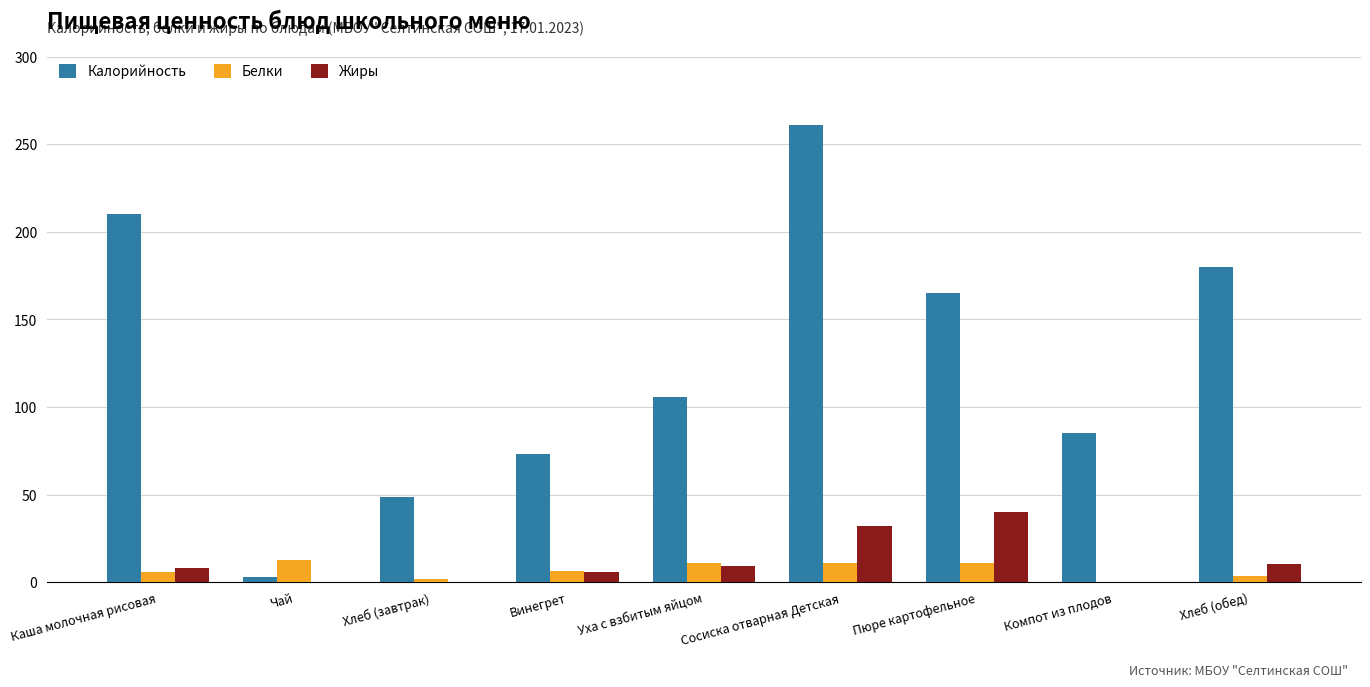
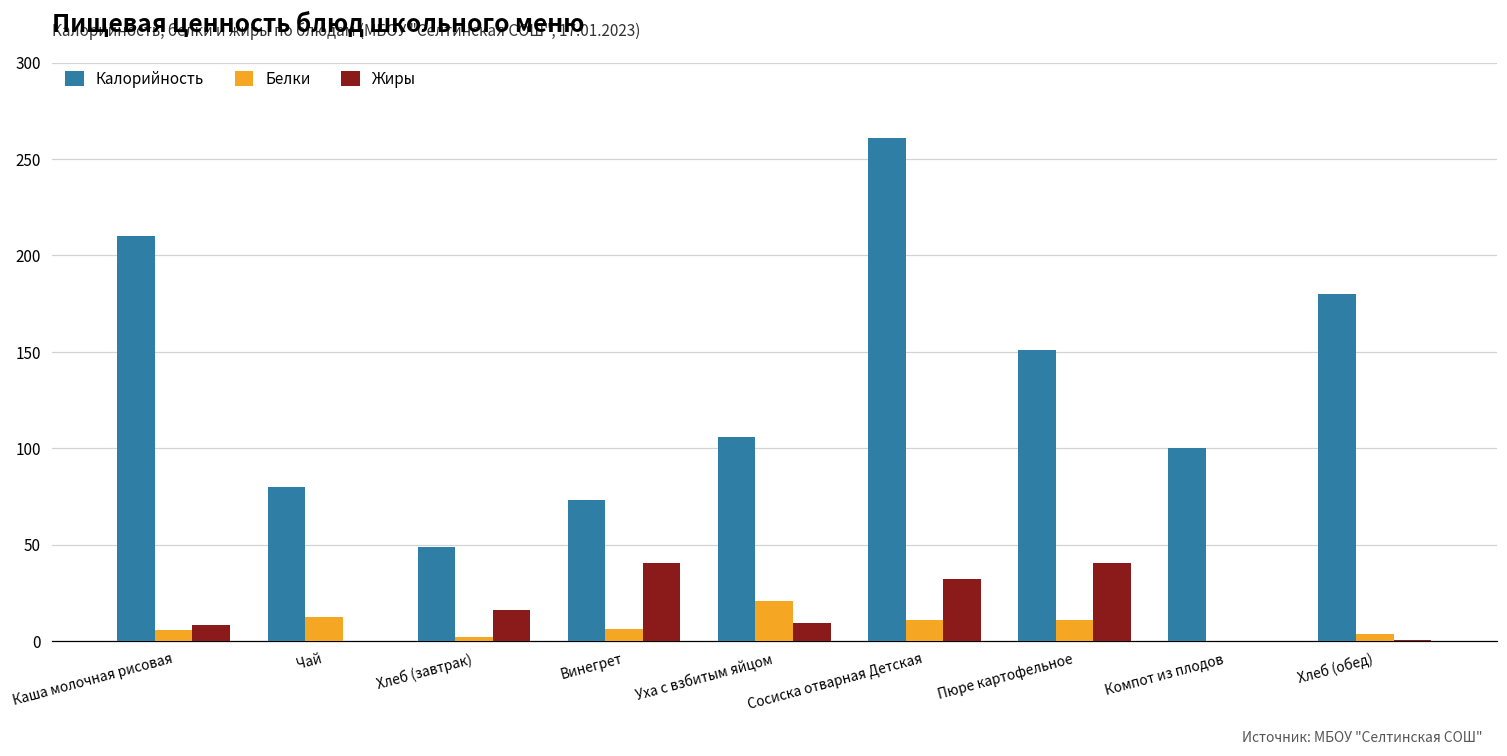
  {
    "Калорийность": {
      "Каша молочная рисовая": 210,
-     "Чай": 3,
+     "Чай": 80,
      "Хлеб (завтрак)": 49,
      "Винегрет": 73,
      "Уха с взбитым яйцом": 106,
      "Сосиска отварная Детская": 261,
-     "Пюре картофельное": 165,
-     "Компот из плодов": 85,
+     "Пюре картофельное": 151,
+     "Компот из плодов": 100,
      "Хлеб (обед)": 180
    },
    "Белки": {
      "Каша молочная рисовая": 6,
      "Чай": 13,
      "Хлеб (завтрак)": 2,
      "Винегрет": 6,
-     "Уха с взбитым яйцом": 11,
+     "Уха с взбитым яйцом": 21,
      "Сосиска отварная Детская": 11,
      "Пюре картофельное": 11,
      "Компот из плодов": 0,
      "Хлеб (обед)": 4
    },
    "Жиры": {
      "Каша молочная рисовая": 8,
      "Чай": 0,
-     "Хлеб (завтрак)": 0,
-     "Винегрет": 6,
+     "Хлеб (завтрак)": 16,
+     "Винегрет": 40,
      "Уха с взбитым яйцом": 9,
      "Сосиска отварная Детская": 32,
      "Пюре картофельное": 40,
      "Компот из плодов": 0,
-     "Хлеб (обед)": 11
+     "Хлеб (обед)": 0
    }
  }
